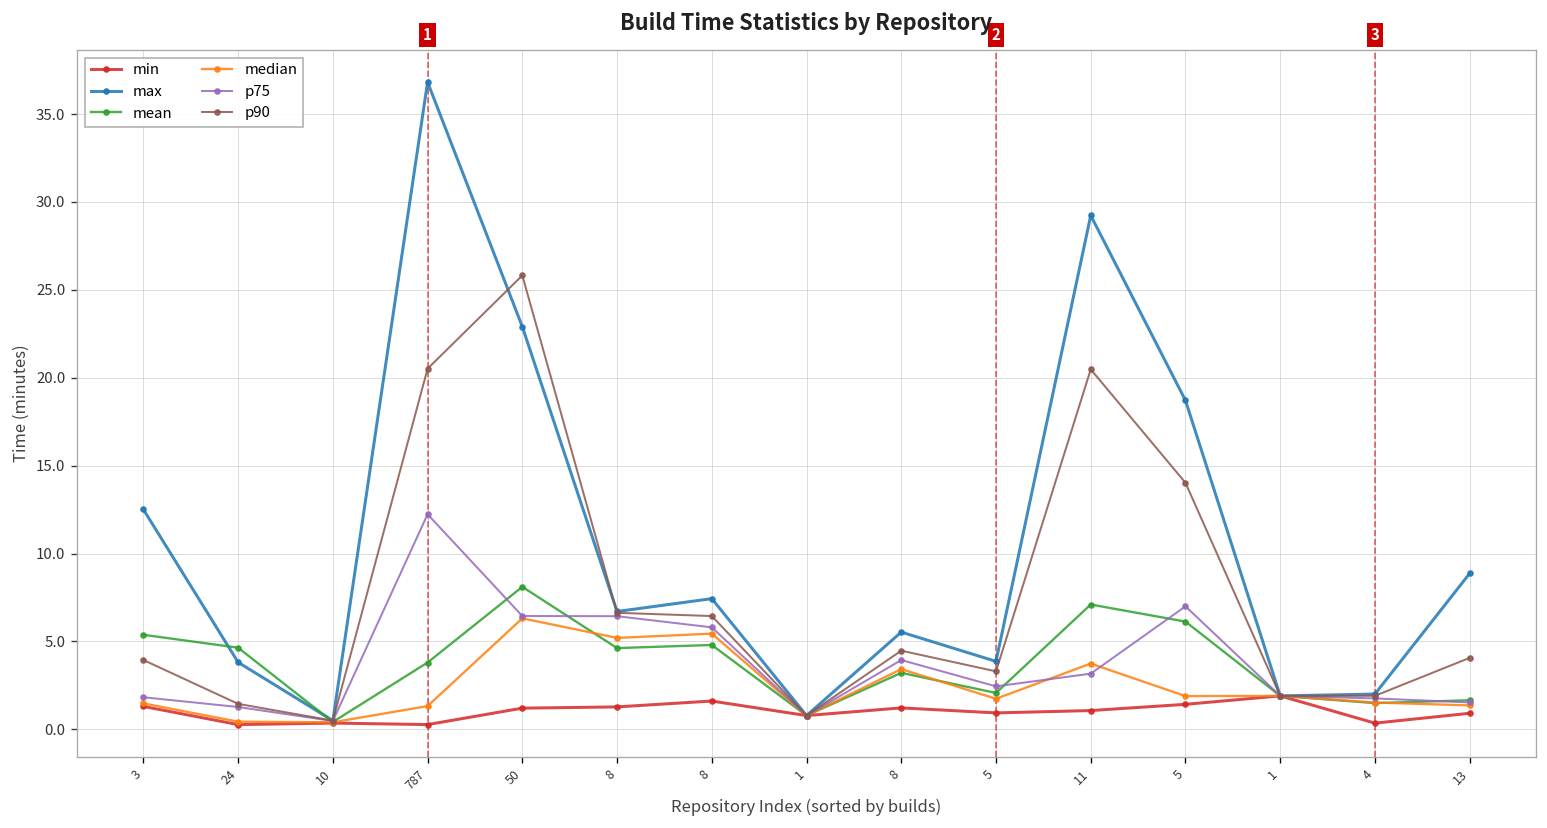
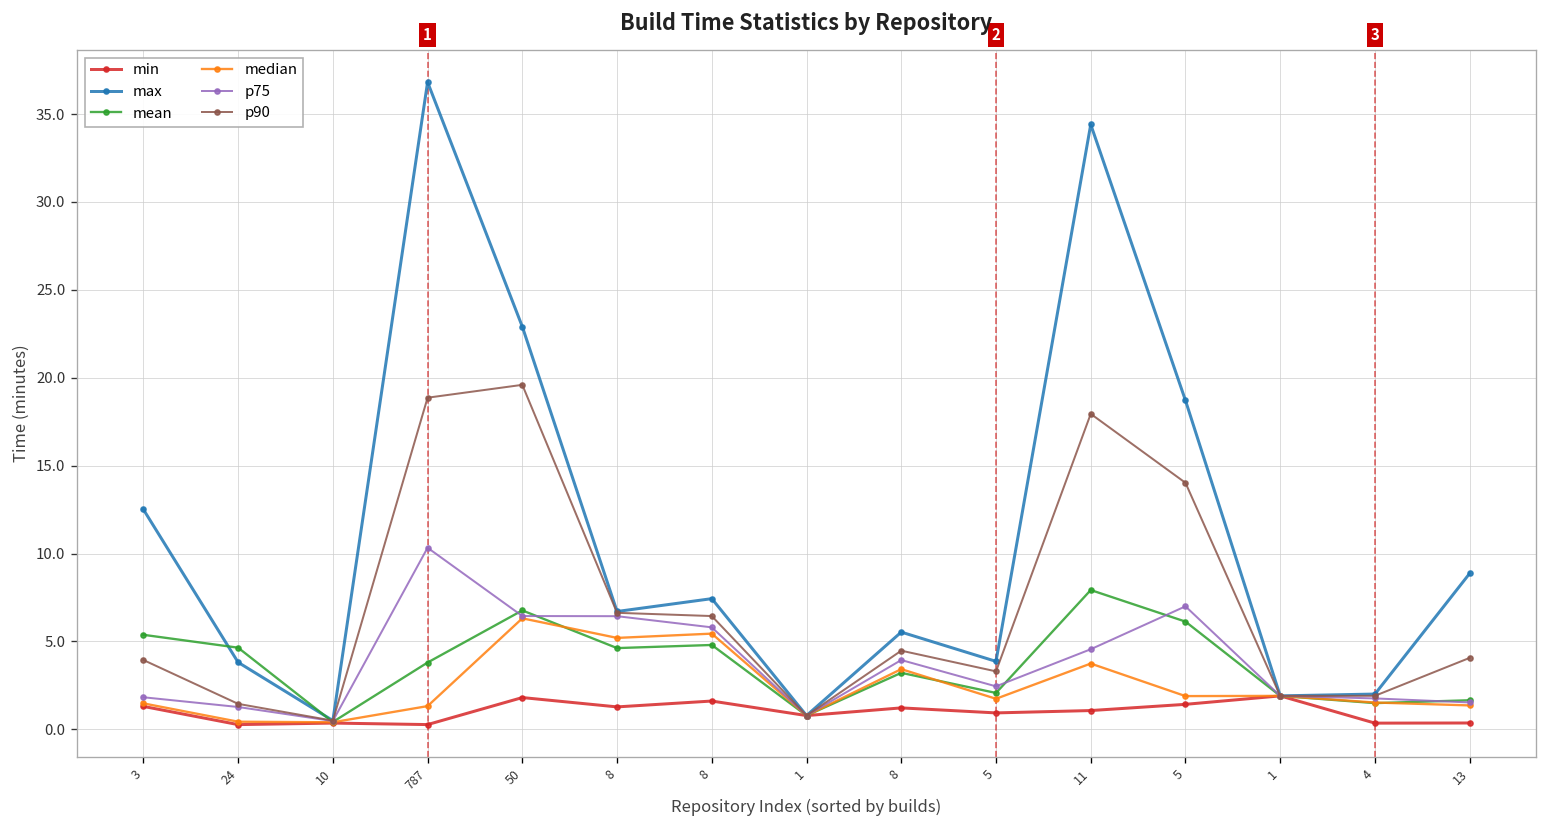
  {
    "min": {
      "3": 1.3,
      "787": 0.3,
-     "50": 1.2,
+     "50": 1.8,
      "11": 1.1,
      "4": 0.4,
-     "13": 0.9
+     "13": 0.4
    },
    "max": {
      "3": 12.5,
      "24": 3.8,
      "787": 36.8,
      "50": 22.9,
-     "11": 29.2,
+     "11": 34.4,
      "13": 8.9
    },
    "mean": {
      "3": 5.4,
      "24": 4.6,
      "787": 3.8,
-     "50": 8.1,
-     "11": 7.1
+     "50": 6.8,
+     "11": 7.9
    },
    "median": {
      "3": 1.5,
      "787": 1.3,
      "11": 3.7
    },
    "p75": {
      "3": 1.8,
      "24": 1.3,
-     "787": 12.2,
-     "11": 3.2
+     "787": 10.3,
+     "11": 4.6
    },
    "p90": {
      "3": 3.9,
      "24": 1.5,
-     "787": 20.5,
-     "50": 25.8,
-     "11": 20.5,
+     "787": 18.9,
+     "50": 19.6,
+     "11": 17.9,
      "13": 4.1
    }
  }
